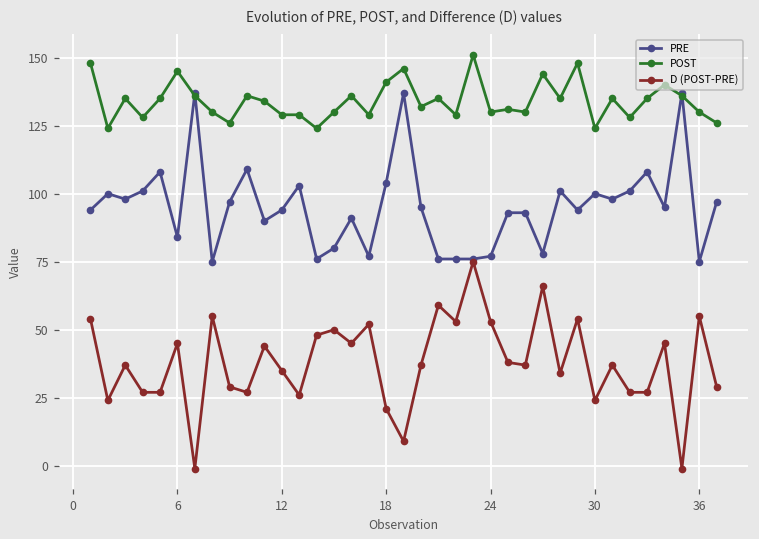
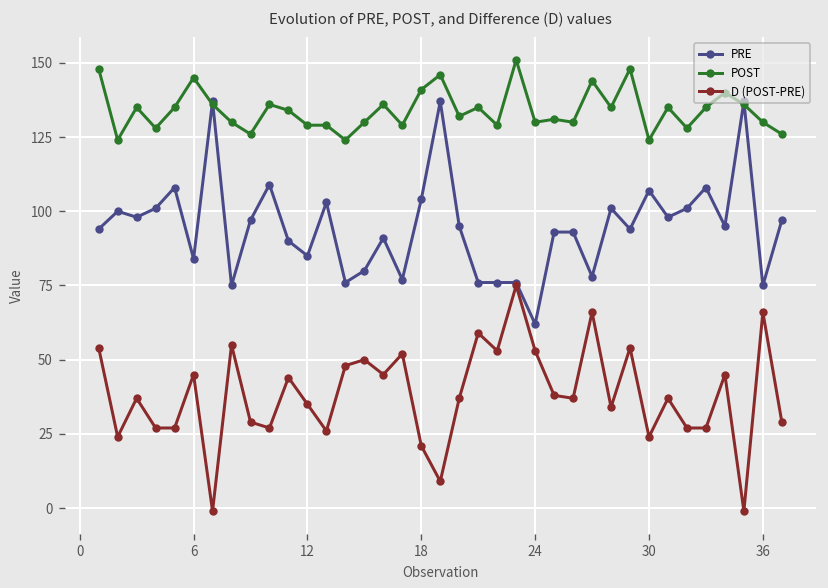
  {
    "PRE": {
      "6": 84,
-     "12": 94,
+     "12": 85,
      "18": 104,
-     "24": 77,
-     "30": 100,
+     "24": 62,
+     "30": 107,
      "36": 75
    },
    "POST": {
      "6": 145,
      "12": 129,
      "18": 141,
      "24": 130,
      "30": 124,
      "36": 130
    },
    "D (POST-PRE)": {
      "6": 45,
      "12": 35,
      "18": 21,
      "24": 53,
      "30": 24,
-     "36": 55
+     "36": 66
    }
  }
